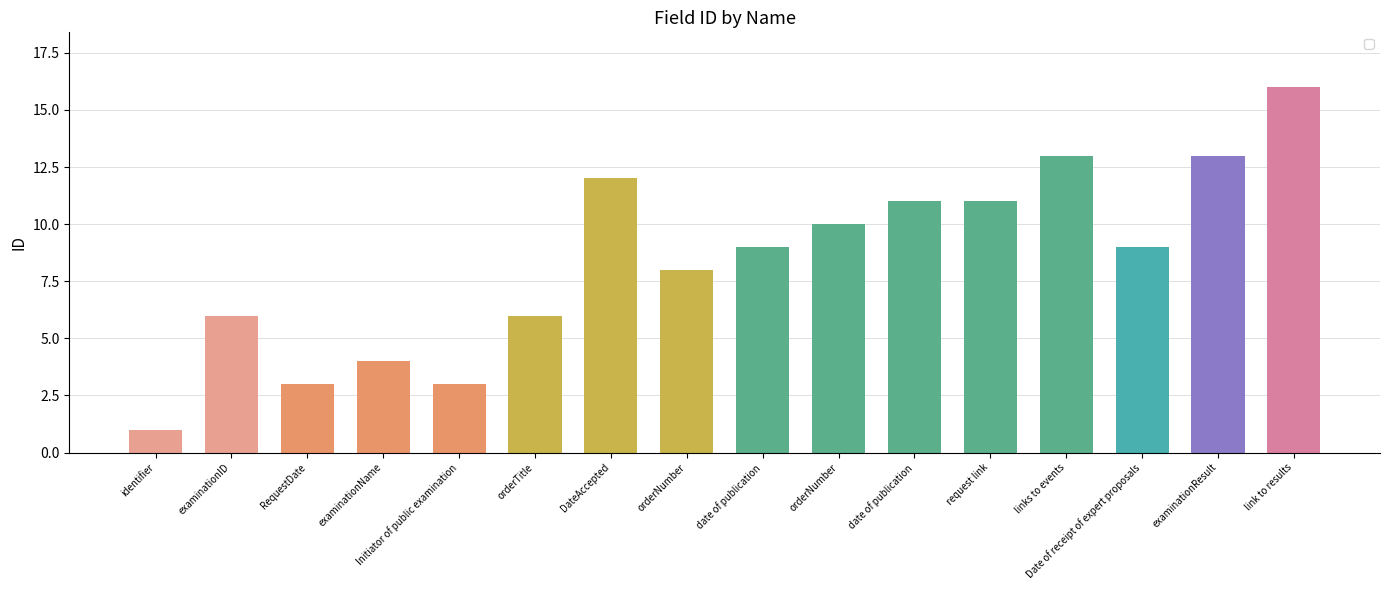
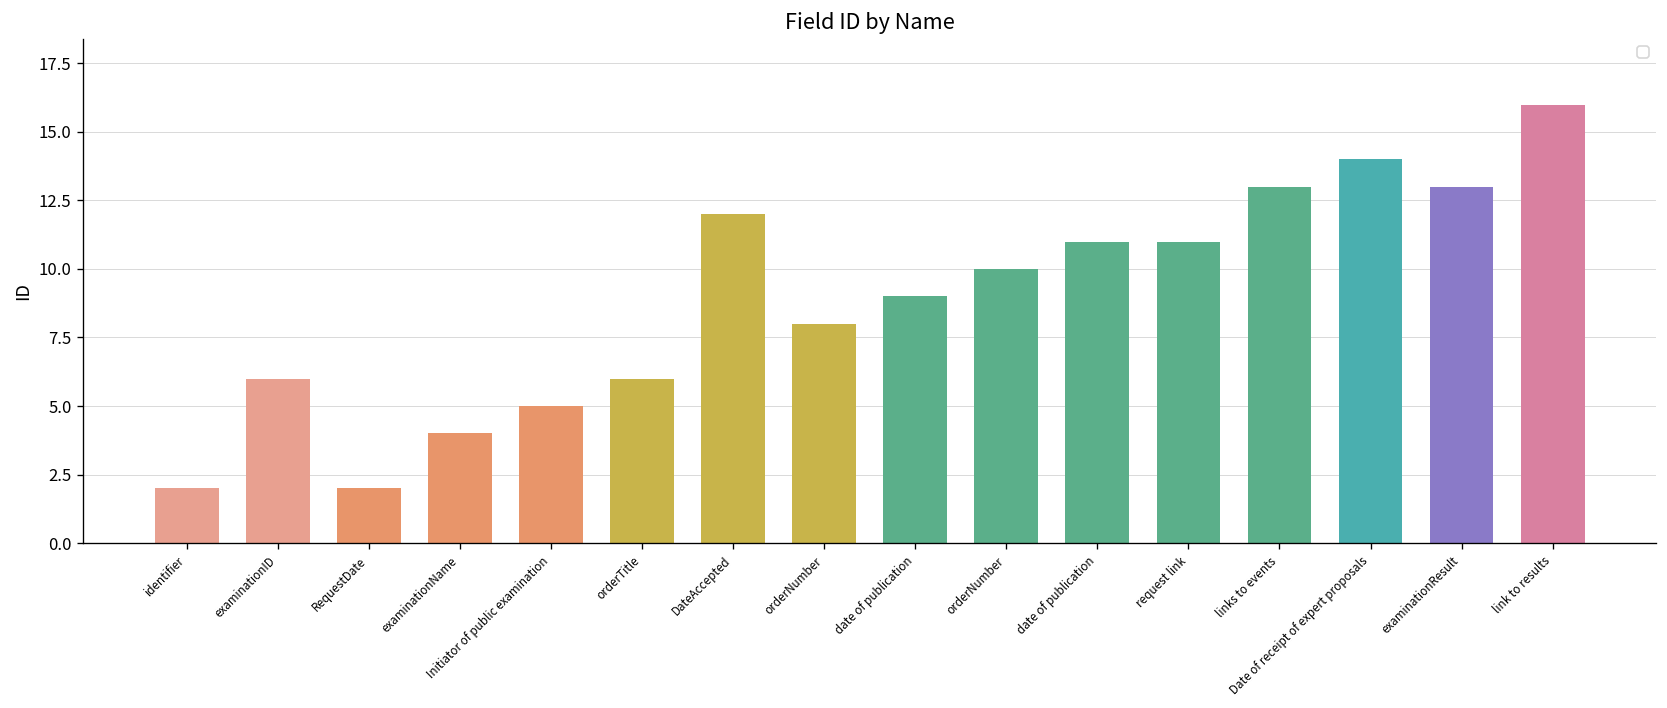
  {
-   "identifier": 1,
+   "identifier": 2,
    "examinationID": 6,
-   "RequestDate": 3,
+   "RequestDate": 2,
    "examinationName": 4,
-   "Initiator of public examination": 3,
+   "Initiator of public examination": 5,
    "orderTitle": 6,
    "DateAccepted": 12,
    "request link": 11,
    "links to events": 13,
-   "Date of receipt of expert proposals": 9,
+   "Date of receipt of expert proposals": 14,
    "examinationResult": 13,
    "link to results": 16
  }
